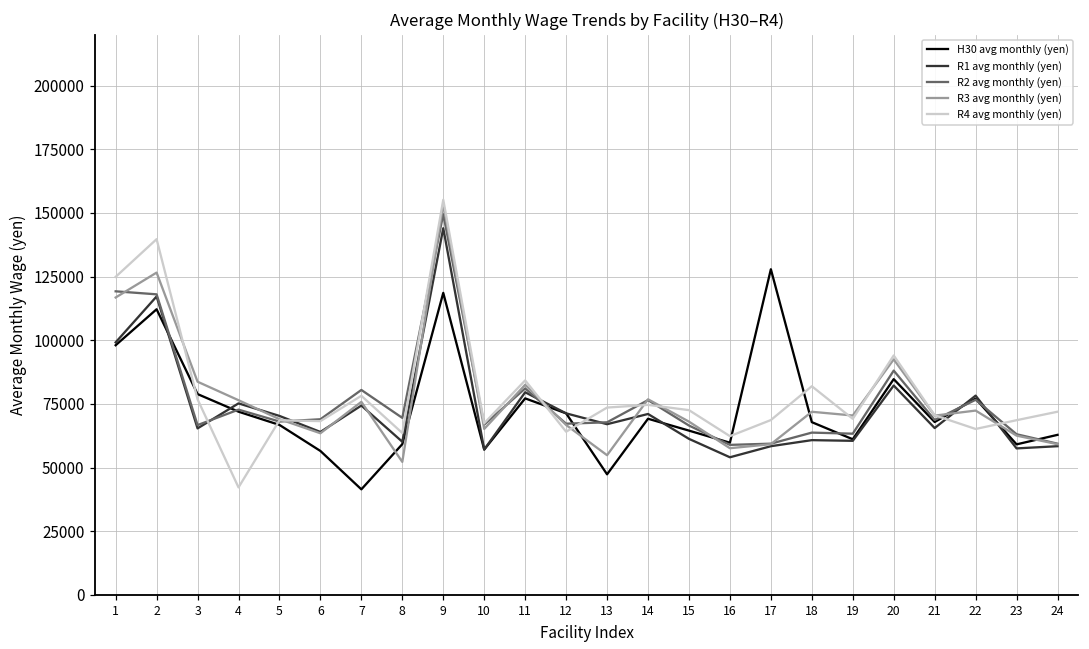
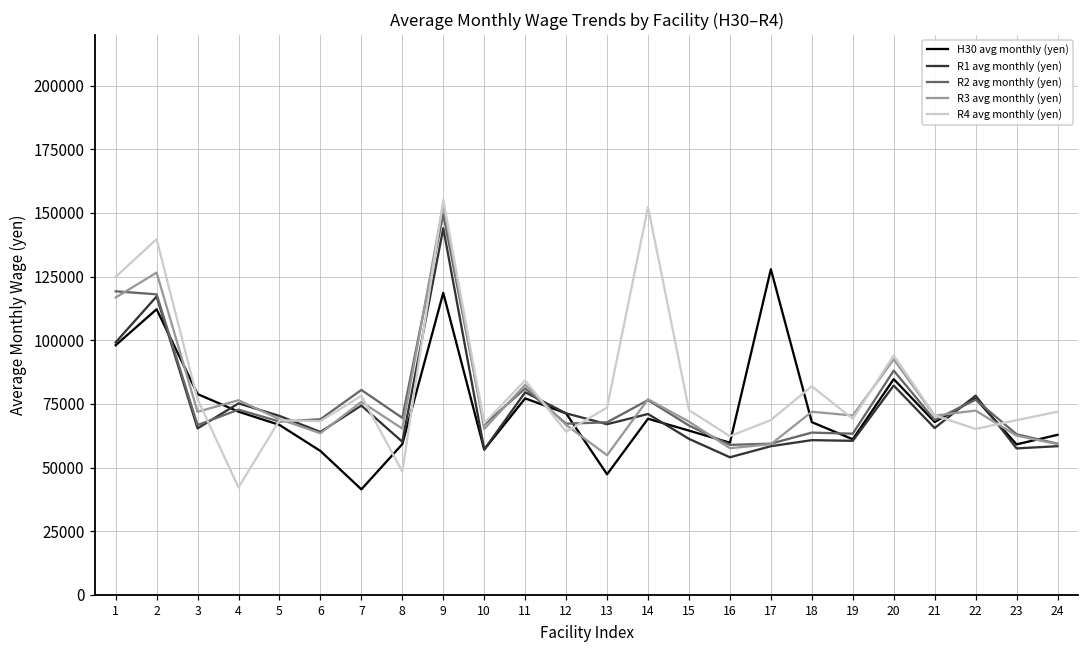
  {
    "H30 avg monthly (yen)": {
      "1": 98000,
      "2": 112000,
      "3": 79000,
      "5": 67000,
      "6": 56000,
      "7": 41000,
      "9": 119000,
      "11": 77000,
      "13": 47000,
      "14": 69000,
      "15": 64000,
      "17": 128000,
      "18": 68000,
      "20": 85000,
      "23": 59000,
      "24": 63000
    },
    "R1 avg monthly (yen)": {
      "1": 99000,
      "3": 65000,
      "4": 75000,
      "5": 70000,
      "7": 74000,
      "9": 144000,
      "11": 80000,
      "14": 71000,
      "15": 61000,
      "16": 54000,
      "18": 61000,
      "20": 82000,
      "21": 65000,
      "22": 78000,
      "23": 58000
    },
    "R2 avg monthly (yen)": {
      "1": 119000,
      "3": 67000,
      "7": 80000,
      "8": 69000,
      "9": 149000,
      "11": 81000,
      "15": 66000,
      "18": 64000,
      "19": 63000,
      "20": 88000
    },
    "R3 avg monthly (yen)": {
      "1": 117000,
      "2": 127000,
-     "3": 84000,
+     "3": 72000,
      "4": 76000,
      "7": 76000,
-     "8": 52000,
+     "8": 65000,
      "9": 154000,
      "10": 65000,
      "11": 82000,
      "13": 55000,
      "15": 68000,
      "16": 58000,
      "18": 72000,
      "19": 70000,
      "20": 92000,
      "22": 72000
    },
    "R4 avg monthly (yen)": {
      "1": 125000,
      "2": 140000,
      "3": 77000,
      "4": 42000,
      "7": 78000,
-     "8": 64000,
+     "8": 48000,
      "9": 155000,
      "11": 84000,
      "12": 64000,
      "13": 74000,
-     "14": 75000,
+     "14": 152000,
      "15": 73000,
      "16": 62000,
      "17": 69000,
      "18": 82000,
      "19": 69000,
      "20": 94000,
      "22": 65000,
      "23": 69000,
      "24": 72000
    }
  }
